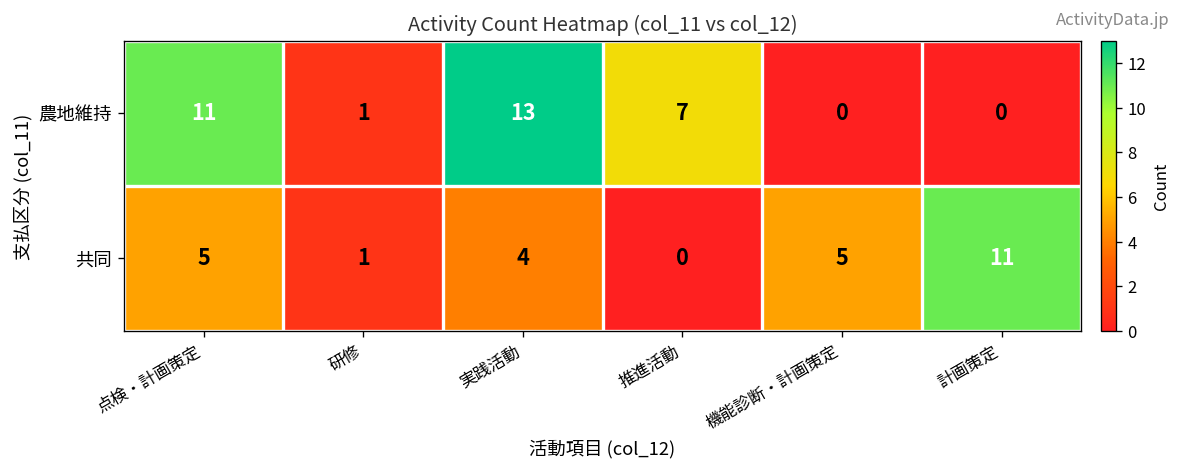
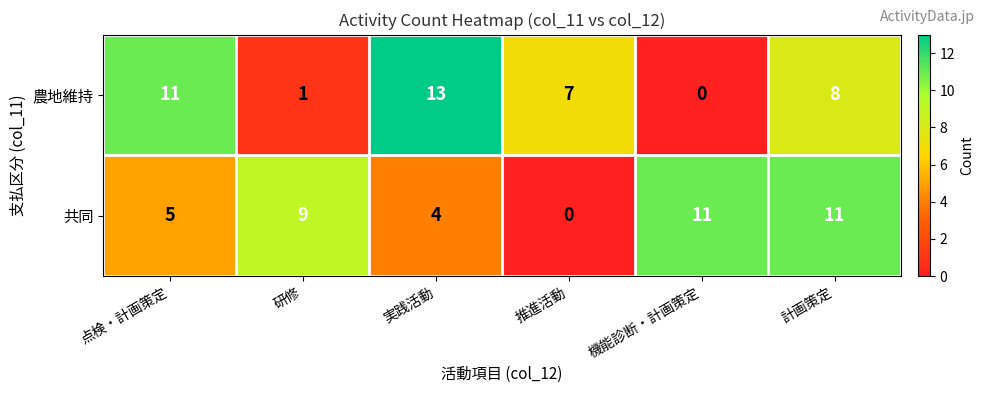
  {
    "農地維持": {
      "点検・計画策定": 11,
      "研修": 1,
      "実践活動": 13,
      "推進活動": 7,
      "機能診断・計画策定": 0,
-     "計画策定": 0
+     "計画策定": 8
    },
    "共同": {
      "点検・計画策定": 5,
-     "研修": 1,
+     "研修": 9,
      "実践活動": 4,
      "推進活動": 0,
-     "機能診断・計画策定": 5,
+     "機能診断・計画策定": 11,
      "計画策定": 11
    }
  }
